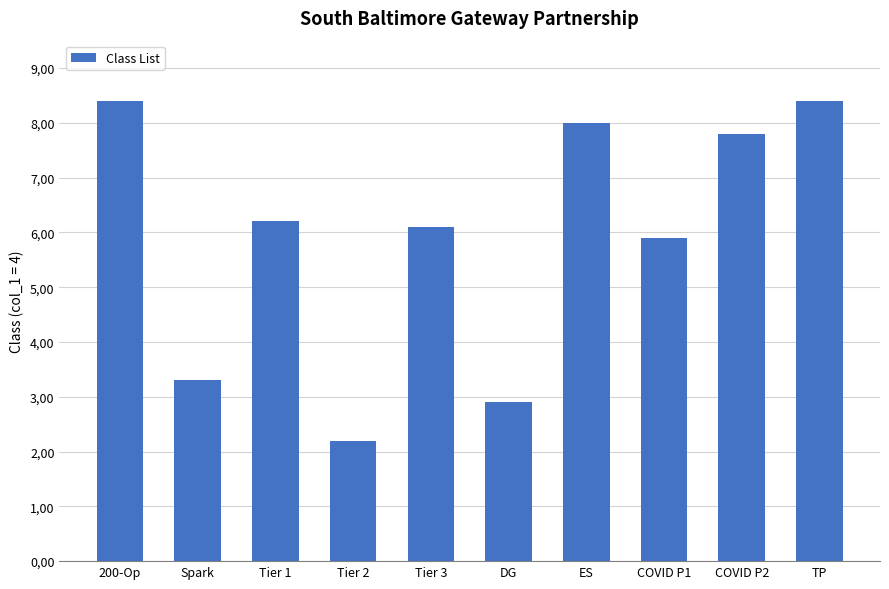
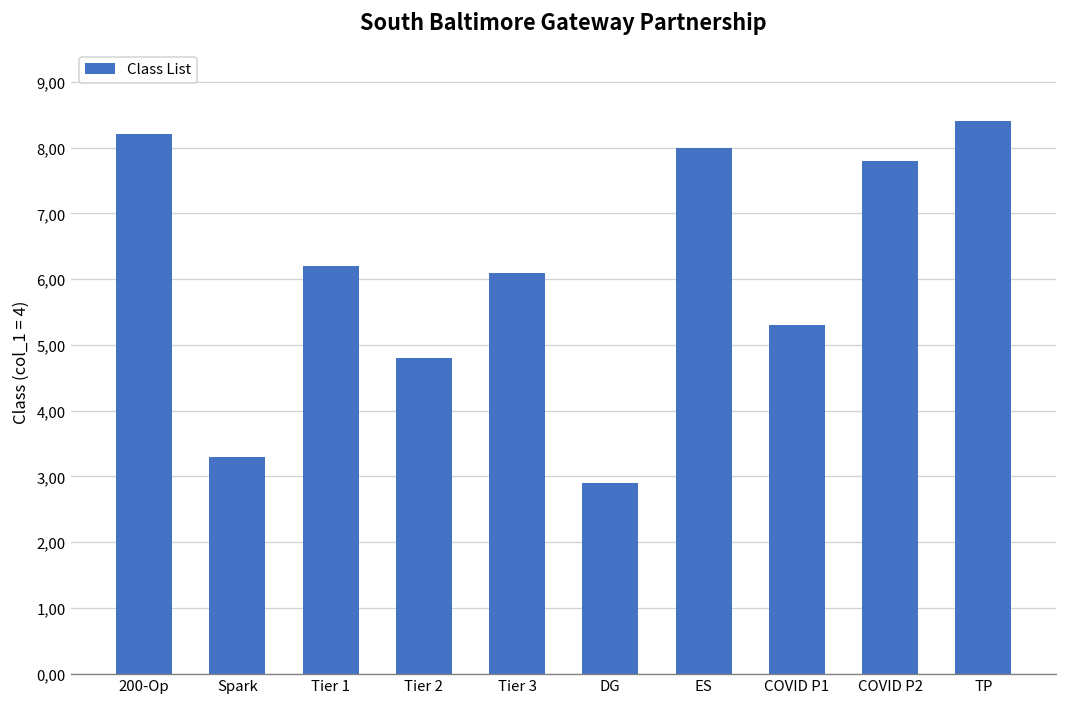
  {
-   "200-Op": 840,
+   "200-Op": 820,
    "Spark": 330,
    "Tier 1": 620,
-   "Tier 2": 220,
+   "Tier 2": 480,
    "Tier 3": 610,
    "DG": 290,
    "ES": 800,
-   "COVID P1": 590,
+   "COVID P1": 530,
    "COVID P2": 780,
    "TP": 840
  }
